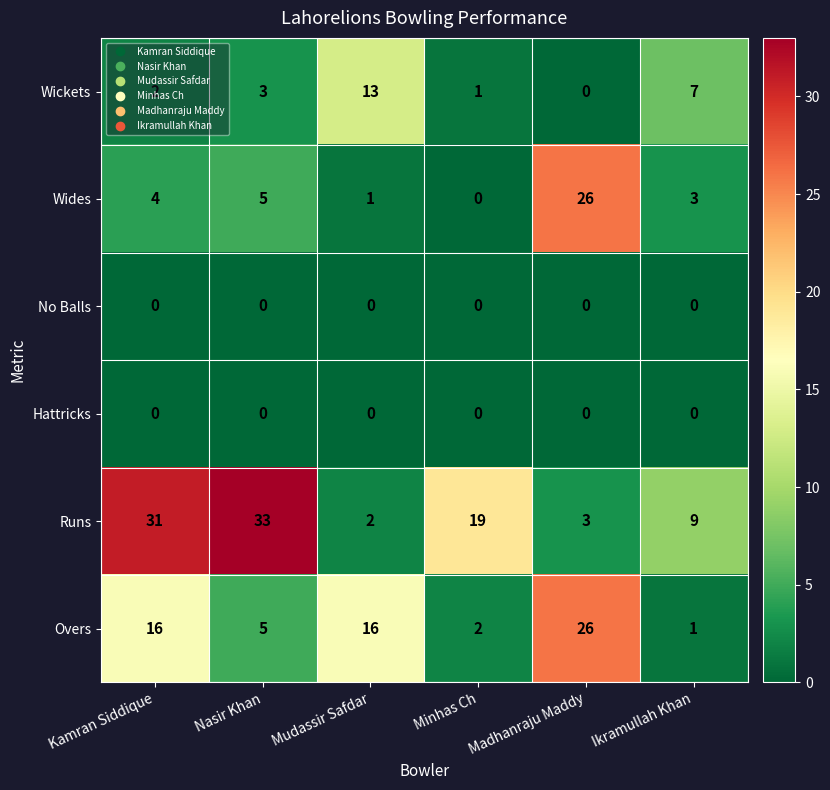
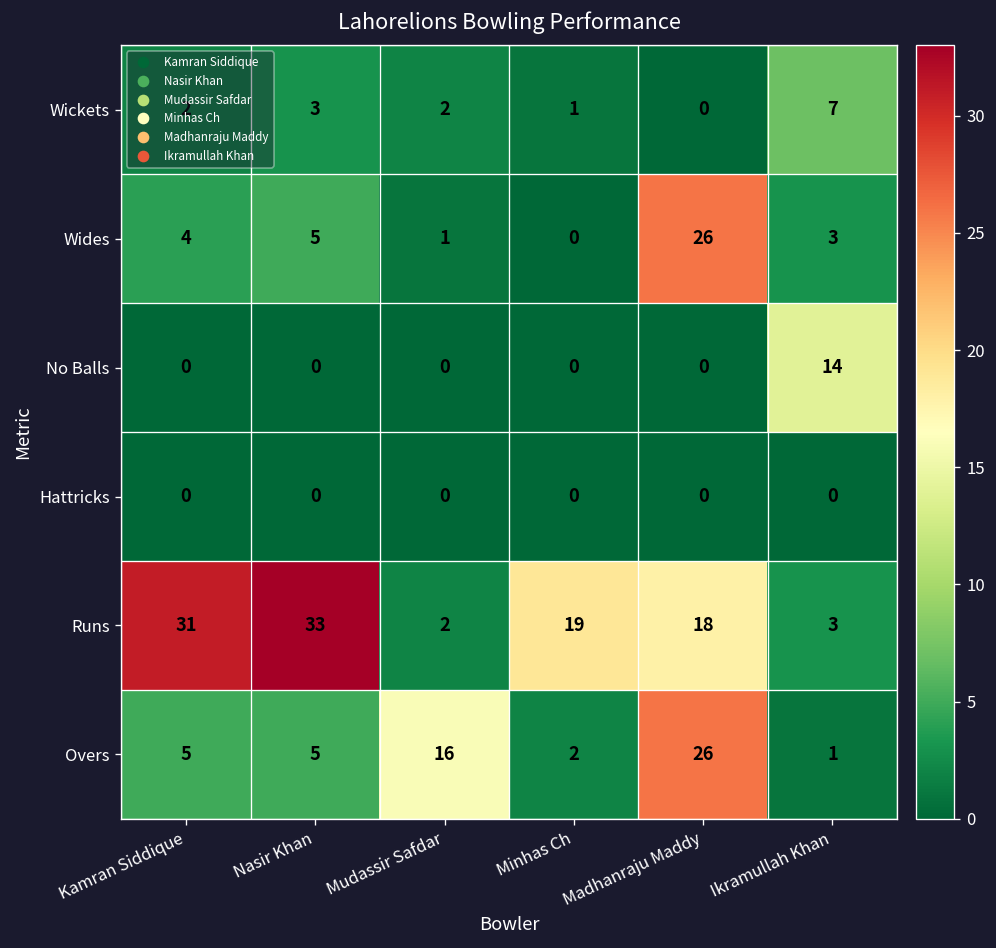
  {
    "Wickets": {
      "Nasir Khan": 3,
-     "Mudassir Safdar": 13,
+     "Mudassir Safdar": 2,
      "Minhas Ch": 1,
      "Madhanraju Maddy": 0,
      "Ikramullah Khan": 7
    },
    "Wides": {
      "Kamran Siddique": 4,
      "Nasir Khan": 5,
      "Mudassir Safdar": 1,
      "Minhas Ch": 0,
      "Madhanraju Maddy": 26,
      "Ikramullah Khan": 3
    },
    "No Balls": {
      "Kamran Siddique": 0,
      "Nasir Khan": 0,
      "Mudassir Safdar": 0,
      "Minhas Ch": 0,
      "Madhanraju Maddy": 0,
-     "Ikramullah Khan": 0
+     "Ikramullah Khan": 14
    },
    "Hattricks": {
      "Kamran Siddique": 0,
      "Nasir Khan": 0,
      "Mudassir Safdar": 0,
      "Minhas Ch": 0,
      "Madhanraju Maddy": 0,
      "Ikramullah Khan": 0
    },
    "Runs": {
      "Kamran Siddique": 31,
      "Nasir Khan": 33,
      "Mudassir Safdar": 2,
      "Minhas Ch": 19,
-     "Madhanraju Maddy": 3,
-     "Ikramullah Khan": 9
+     "Madhanraju Maddy": 18,
+     "Ikramullah Khan": 3
    },
    "Overs": {
-     "Kamran Siddique": 16,
+     "Kamran Siddique": 5,
      "Nasir Khan": 5,
      "Mudassir Safdar": 16,
      "Minhas Ch": 2,
      "Madhanraju Maddy": 26,
      "Ikramullah Khan": 1
    }
  }
